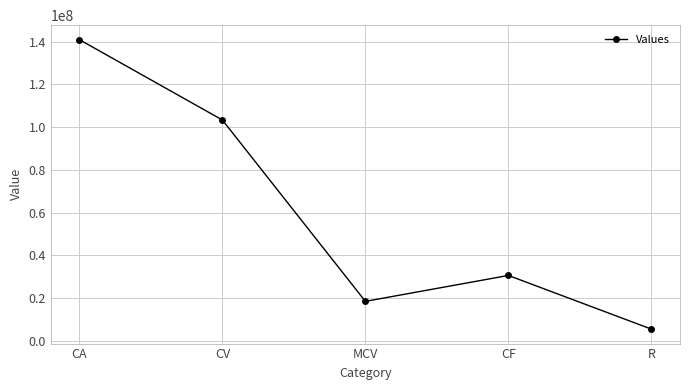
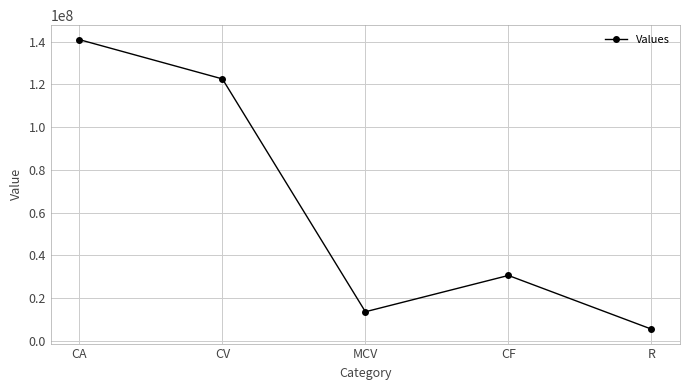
  {
    "CA": 141000000,
-   "CV": 103000000,
-   "MCV": 18000000,
+   "CV": 123000000,
+   "MCV": 14000000,
    "CF": 31000000,
    "R": 5000000
  }
